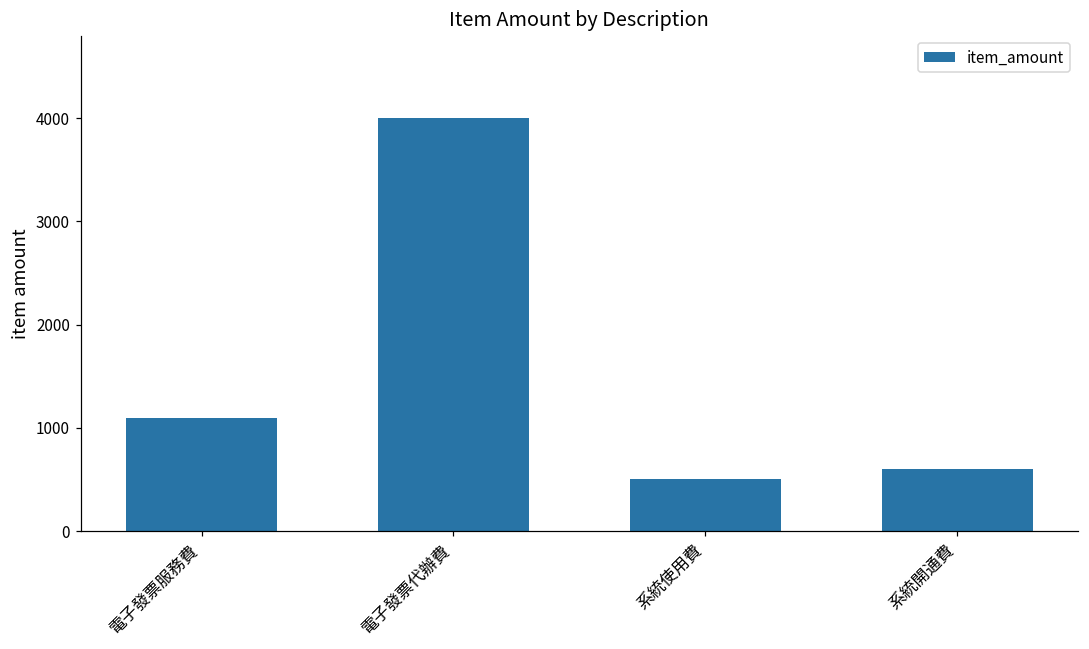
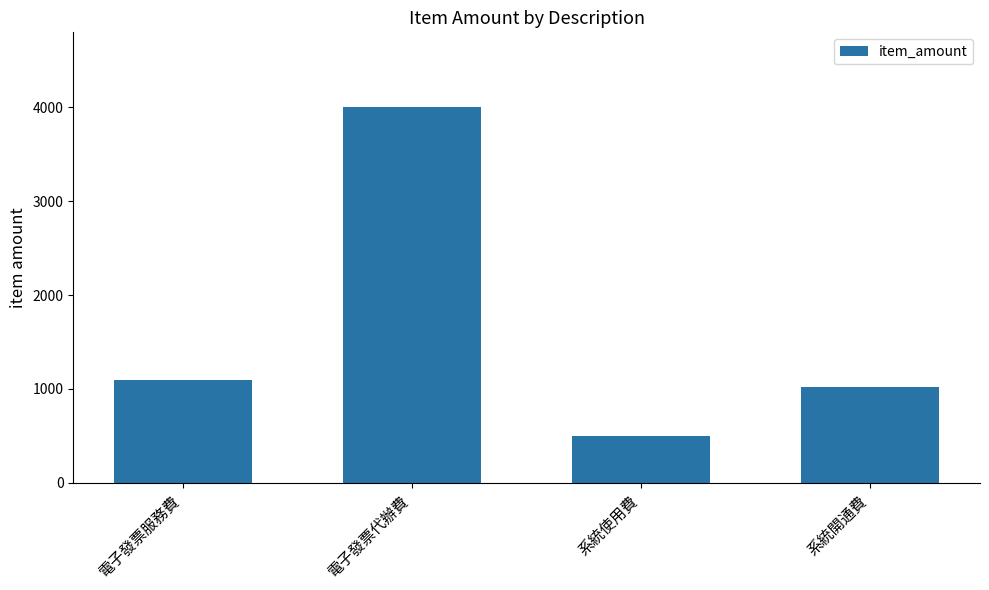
  {
    "電子發票服務費": 1100,
    "電子發票代辦費": 4000,
    "系統使用費": 500,
-   "系統開通費": 600
+   "系統開通費": 1000
  }
